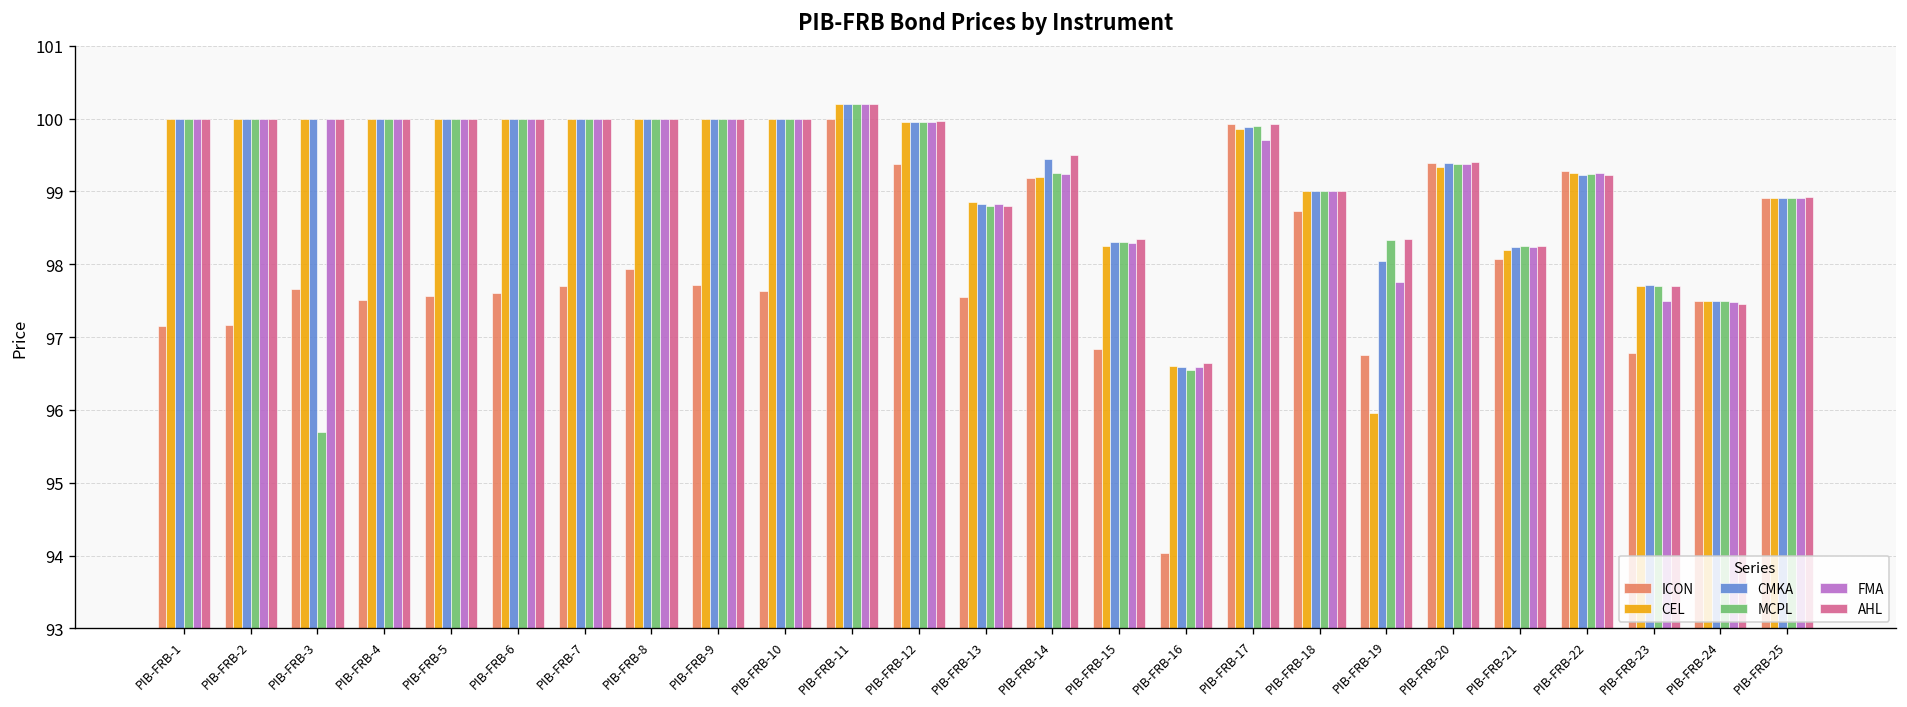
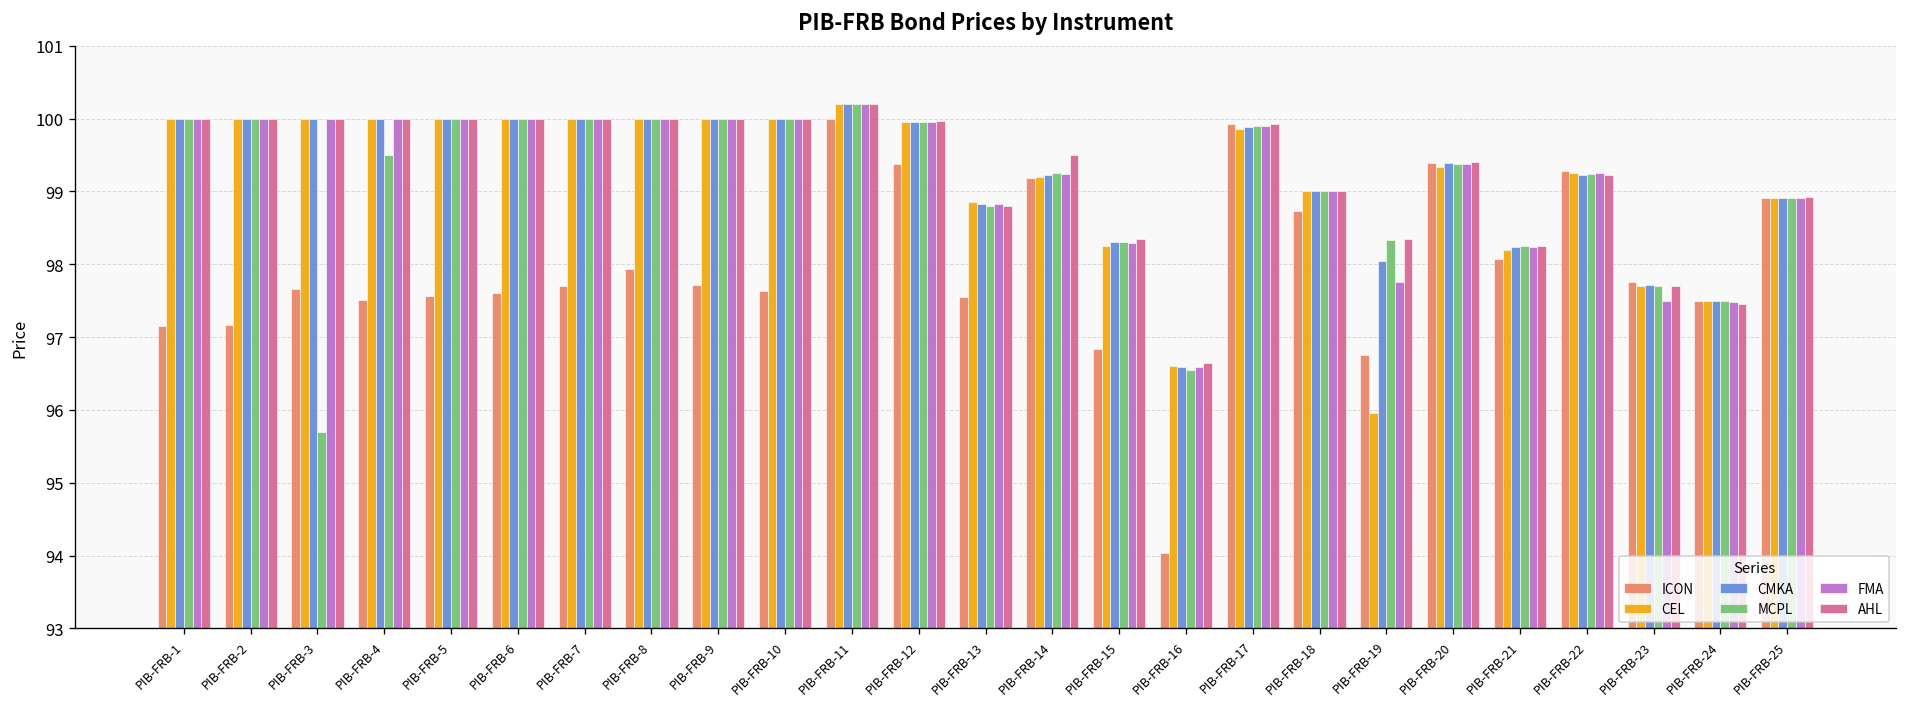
  {
    "ICON": {
      "PIB-FRB-1": 97.2,
      "PIB-FRB-2": 97.2,
      "PIB-FRB-3": 97.7,
      "PIB-FRB-4": 97.5,
      "PIB-FRB-5": 97.6,
      "PIB-FRB-6": 97.6,
      "PIB-FRB-7": 97.7,
      "PIB-FRB-8": 97.9,
      "PIB-FRB-9": 97.7,
      "PIB-FRB-10": 97.6,
      "PIB-FRB-11": 100.0,
      "PIB-FRB-12": 99.4,
      "PIB-FRB-13": 97.6,
      "PIB-FRB-14": 99.2,
      "PIB-FRB-15": 96.8,
      "PIB-FRB-16": 94.0,
      "PIB-FRB-17": 99.9,
      "PIB-FRB-18": 98.7,
      "PIB-FRB-19": 96.8,
      "PIB-FRB-20": 99.4,
      "PIB-FRB-21": 98.1,
      "PIB-FRB-22": 99.3,
-     "PIB-FRB-23": 96.8,
+     "PIB-FRB-23": 97.8,
      "PIB-FRB-24": 97.5,
      "PIB-FRB-25": 98.9
    },
    "CEL": {
      "PIB-FRB-1": 100.0,
      "PIB-FRB-2": 100.0,
      "PIB-FRB-3": 100.0,
      "PIB-FRB-4": 100.0,
      "PIB-FRB-5": 100.0,
      "PIB-FRB-6": 100.0,
      "PIB-FRB-7": 100.0,
      "PIB-FRB-8": 100.0,
      "PIB-FRB-9": 100.0,
      "PIB-FRB-10": 100.0,
      "PIB-FRB-11": 100.2,
      "PIB-FRB-12": 100.0,
      "PIB-FRB-13": 98.9,
      "PIB-FRB-14": 99.2,
      "PIB-FRB-15": 98.3,
      "PIB-FRB-16": 96.6,
      "PIB-FRB-17": 99.9,
      "PIB-FRB-18": 99.0,
      "PIB-FRB-19": 96.0,
      "PIB-FRB-20": 99.3,
      "PIB-FRB-21": 98.2,
      "PIB-FRB-22": 99.3,
      "PIB-FRB-23": 97.7,
      "PIB-FRB-24": 97.5,
      "PIB-FRB-25": 98.9
    },
    "CMKA": {
      "PIB-FRB-1": 100.0,
      "PIB-FRB-2": 100.0,
      "PIB-FRB-3": 100.0,
      "PIB-FRB-4": 100.0,
      "PIB-FRB-5": 100.0,
      "PIB-FRB-6": 100.0,
      "PIB-FRB-7": 100.0,
      "PIB-FRB-8": 100.0,
      "PIB-FRB-9": 100.0,
      "PIB-FRB-10": 100.0,
      "PIB-FRB-11": 100.2,
      "PIB-FRB-12": 100.0,
      "PIB-FRB-13": 98.8,
-     "PIB-FRB-14": 99.5,
+     "PIB-FRB-14": 99.2,
      "PIB-FRB-15": 98.3,
      "PIB-FRB-16": 96.6,
      "PIB-FRB-17": 99.9,
      "PIB-FRB-18": 99.0,
      "PIB-FRB-19": 98.0,
      "PIB-FRB-20": 99.4,
      "PIB-FRB-21": 98.2,
      "PIB-FRB-22": 99.2,
      "PIB-FRB-23": 97.7,
      "PIB-FRB-24": 97.5,
      "PIB-FRB-25": 98.9
    },
    "MCPL": {
      "PIB-FRB-1": 100.0,
      "PIB-FRB-2": 100.0,
      "PIB-FRB-3": 95.7,
-     "PIB-FRB-4": 100.0,
+     "PIB-FRB-4": 99.5,
      "PIB-FRB-5": 100.0,
      "PIB-FRB-6": 100.0,
      "PIB-FRB-7": 100.0,
      "PIB-FRB-8": 100.0,
      "PIB-FRB-9": 100.0,
      "PIB-FRB-10": 100.0,
      "PIB-FRB-11": 100.2,
      "PIB-FRB-12": 100.0,
      "PIB-FRB-13": 98.8,
      "PIB-FRB-14": 99.3,
      "PIB-FRB-15": 98.3,
      "PIB-FRB-16": 96.6,
      "PIB-FRB-17": 99.9,
      "PIB-FRB-18": 99.0,
      "PIB-FRB-19": 98.3,
      "PIB-FRB-20": 99.4,
      "PIB-FRB-21": 98.3,
      "PIB-FRB-22": 99.2,
      "PIB-FRB-23": 97.7,
      "PIB-FRB-24": 97.5,
      "PIB-FRB-25": 98.9
    },
    "FMA": {
      "PIB-FRB-1": 100.0,
      "PIB-FRB-2": 100.0,
      "PIB-FRB-3": 100.0,
      "PIB-FRB-4": 100.0,
      "PIB-FRB-5": 100.0,
      "PIB-FRB-6": 100.0,
      "PIB-FRB-7": 100.0,
      "PIB-FRB-8": 100.0,
      "PIB-FRB-9": 100.0,
      "PIB-FRB-10": 100.0,
      "PIB-FRB-11": 100.2,
      "PIB-FRB-12": 100.0,
      "PIB-FRB-13": 98.8,
      "PIB-FRB-14": 99.2,
      "PIB-FRB-15": 98.3,
      "PIB-FRB-16": 96.6,
-     "PIB-FRB-17": 99.7,
+     "PIB-FRB-17": 99.9,
      "PIB-FRB-18": 99.0,
      "PIB-FRB-19": 97.8,
      "PIB-FRB-20": 99.4,
      "PIB-FRB-21": 98.2,
      "PIB-FRB-22": 99.3,
      "PIB-FRB-23": 97.5,
      "PIB-FRB-24": 97.5,
      "PIB-FRB-25": 98.9
    },
    "AHL": {
      "PIB-FRB-1": 100.0,
      "PIB-FRB-2": 100.0,
      "PIB-FRB-3": 100.0,
      "PIB-FRB-4": 100.0,
      "PIB-FRB-5": 100.0,
      "PIB-FRB-6": 100.0,
      "PIB-FRB-7": 100.0,
      "PIB-FRB-8": 100.0,
      "PIB-FRB-9": 100.0,
      "PIB-FRB-10": 100.0,
      "PIB-FRB-11": 100.2,
      "PIB-FRB-12": 100.0,
      "PIB-FRB-13": 98.8,
      "PIB-FRB-14": 99.5,
      "PIB-FRB-15": 98.4,
      "PIB-FRB-16": 96.7,
      "PIB-FRB-17": 99.9,
      "PIB-FRB-18": 99.0,
      "PIB-FRB-19": 98.4,
      "PIB-FRB-20": 99.4,
      "PIB-FRB-21": 98.3,
      "PIB-FRB-22": 99.2,
      "PIB-FRB-23": 97.7,
      "PIB-FRB-24": 97.5,
      "PIB-FRB-25": 98.9
    }
  }
